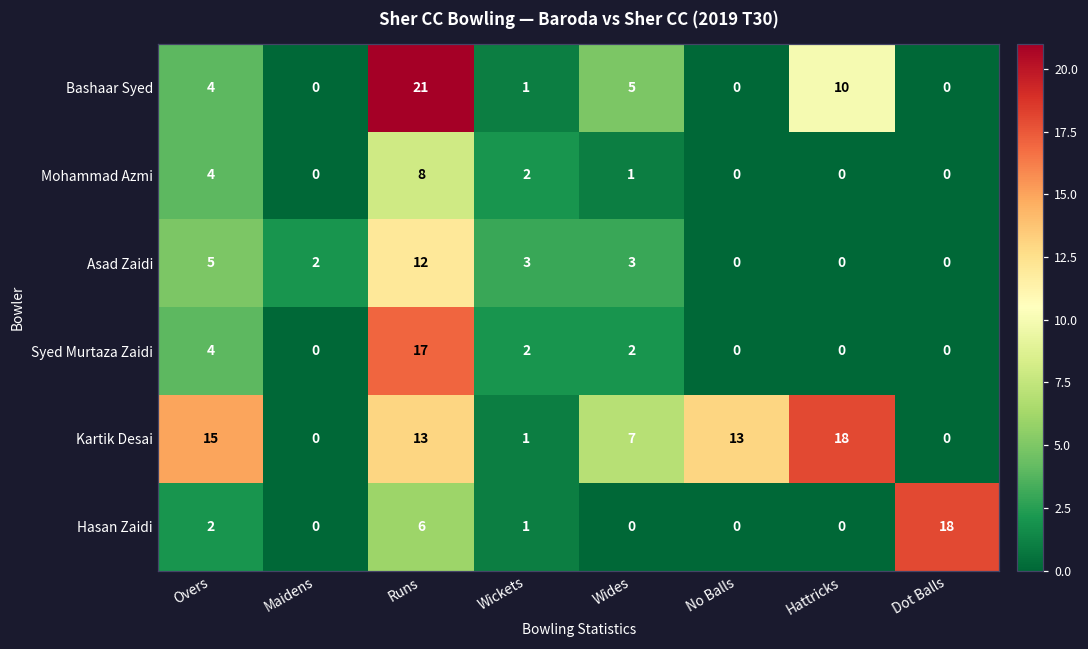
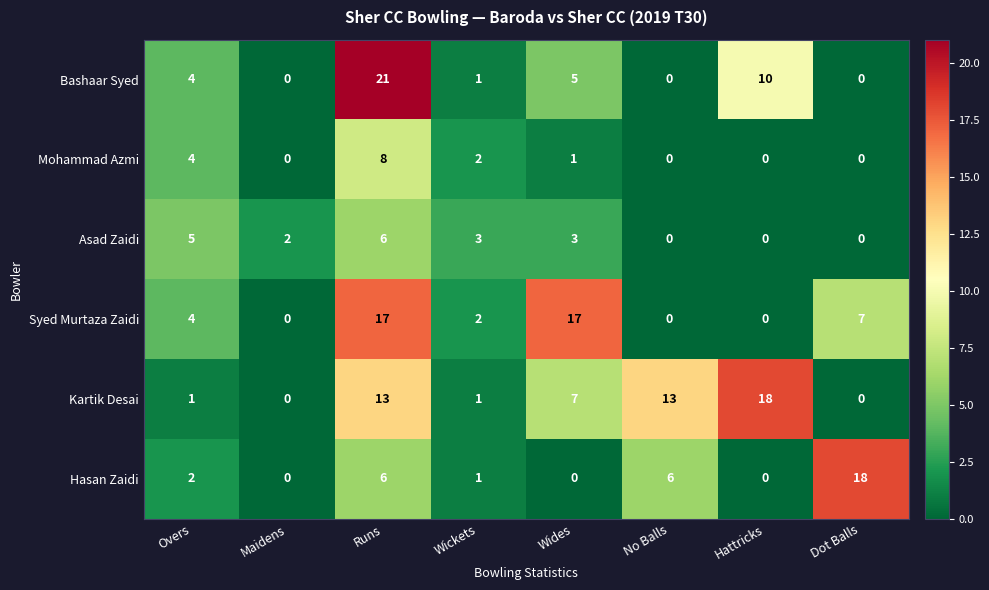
  {
    "Bashaar Syed": {
      "Overs": 4,
      "Maidens": 0,
      "Runs": 21,
      "Wickets": 1,
      "Wides": 5,
      "No Balls": 0,
      "Hattricks": 10,
      "Dot Balls": 0
    },
    "Mohammad Azmi": {
      "Overs": 4,
      "Maidens": 0,
      "Runs": 8,
      "Wickets": 2,
      "Wides": 1,
      "No Balls": 0,
      "Hattricks": 0,
      "Dot Balls": 0
    },
    "Asad Zaidi": {
      "Overs": 5,
      "Maidens": 2,
-     "Runs": 12,
+     "Runs": 6,
      "Wickets": 3,
      "Wides": 3,
      "No Balls": 0,
      "Hattricks": 0,
      "Dot Balls": 0
    },
    "Syed Murtaza Zaidi": {
      "Overs": 4,
      "Maidens": 0,
      "Runs": 17,
      "Wickets": 2,
-     "Wides": 2,
+     "Wides": 17,
      "No Balls": 0,
      "Hattricks": 0,
-     "Dot Balls": 0
+     "Dot Balls": 7
    },
    "Kartik Desai": {
-     "Overs": 15,
+     "Overs": 1,
      "Maidens": 0,
      "Runs": 13,
      "Wickets": 1,
      "Wides": 7,
      "No Balls": 13,
      "Hattricks": 18,
      "Dot Balls": 0
    },
    "Hasan Zaidi": {
      "Overs": 2,
      "Maidens": 0,
      "Runs": 6,
      "Wickets": 1,
      "Wides": 0,
-     "No Balls": 0,
+     "No Balls": 6,
      "Hattricks": 0,
      "Dot Balls": 18
    }
  }
